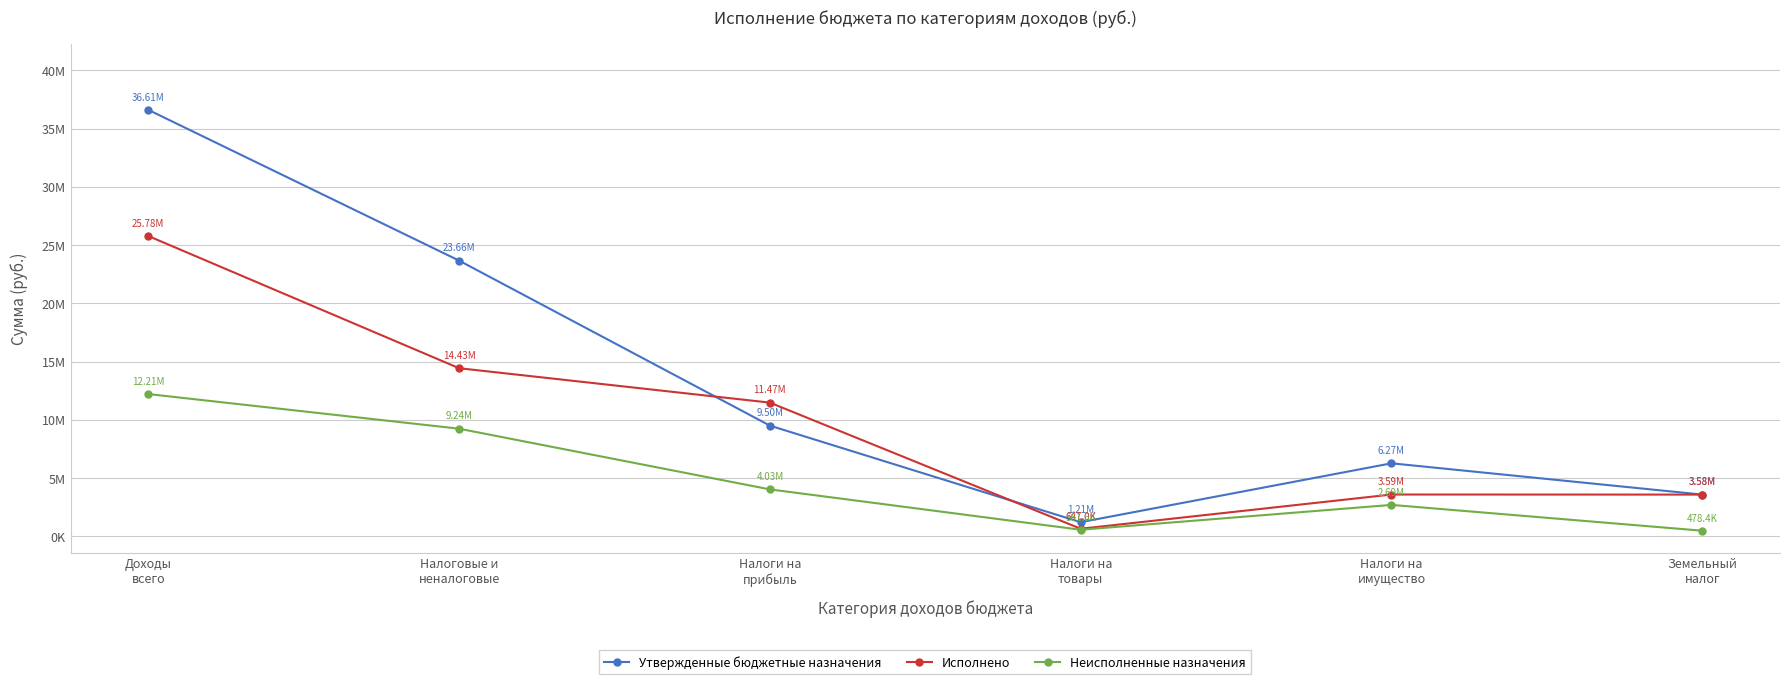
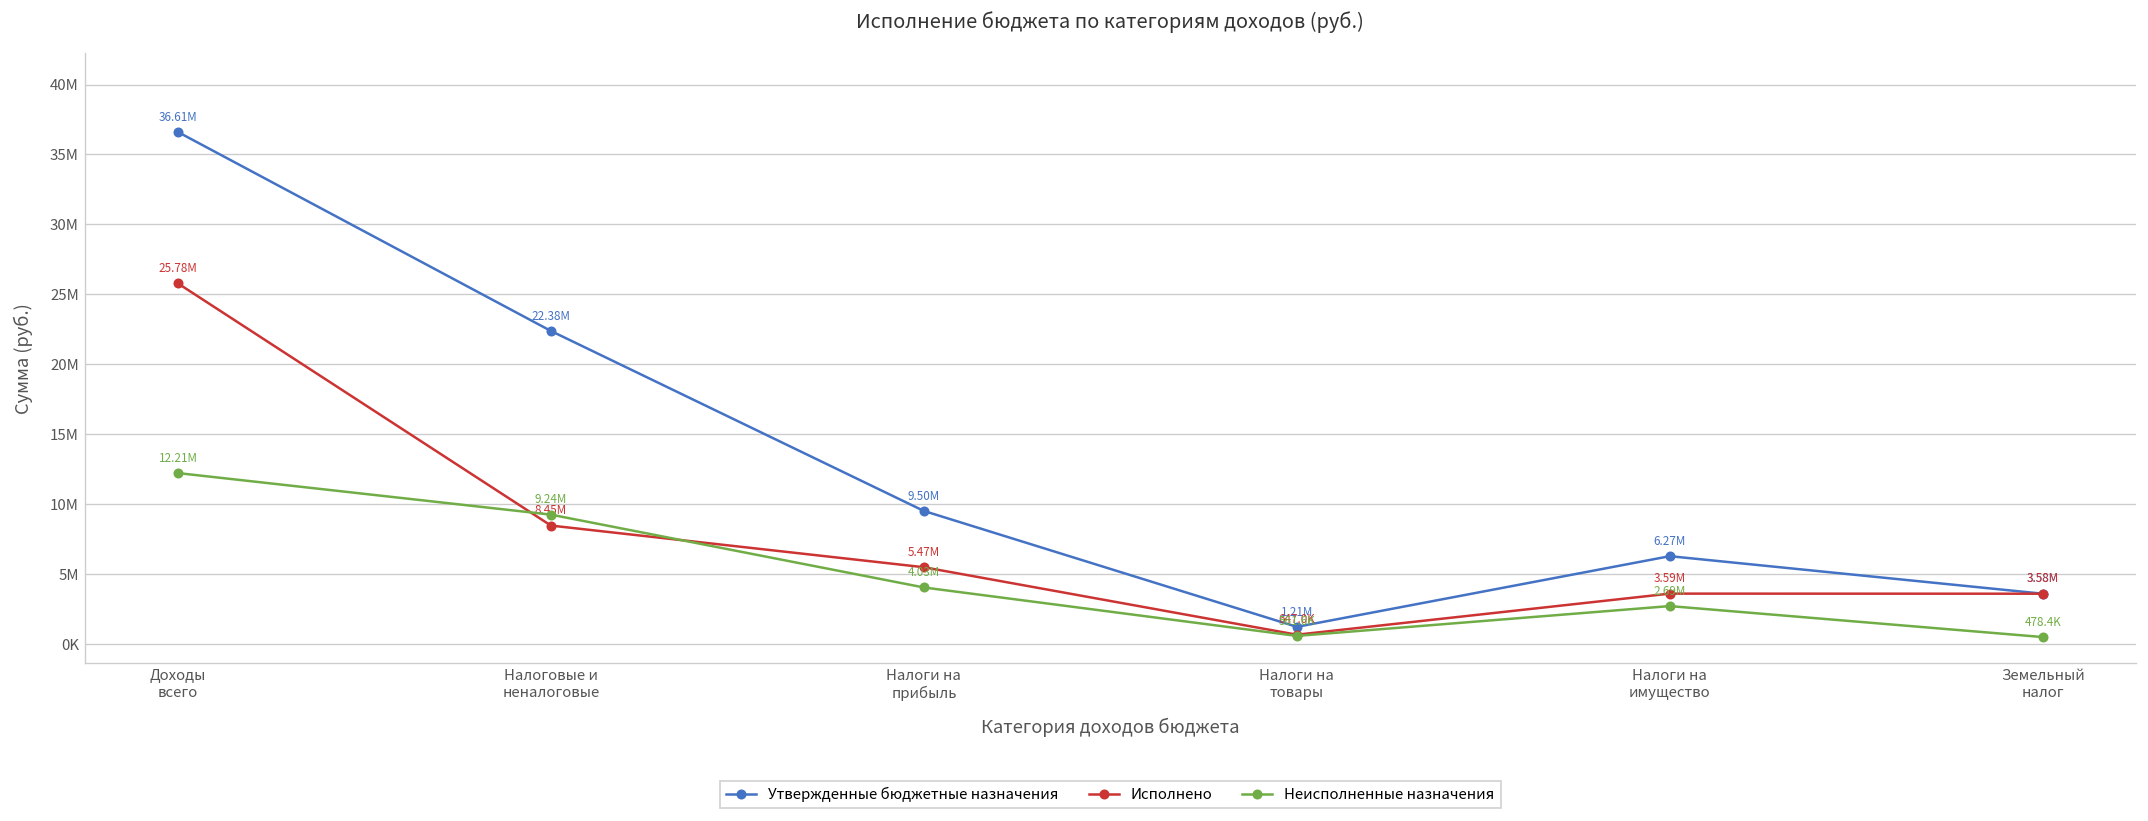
  {
    "Утвержденные бюджетные назначения": {
      "Доходы всего": "36.61M",
-     "Налоговые и неналоговые": "23.66M",
+     "Налоговые и неналоговые": "22.38M",
      "Налоги на прибыль": "9.50M",
      "Налоги на имущество": "6.27M"
    },
    "Исполнено": {
      "Доходы всего": "25.78M",
-     "Налоговые и неналоговые": "14.43M",
-     "Налоги на прибыль": "11.47M",
+     "Налоговые и неналоговые": "8.45M",
+     "Налоги на прибыль": "5.47M",
      "Налоги на имущество": "3.59M"
    },
    "Неисполненные назначения": {
      "Доходы всего": "12.21M",
      "Налоговые и неналоговые": "9.24M",
      "Налоги на прибыль": "4.03M",
      "Земельный налог": "478.4K"
    }
  }
